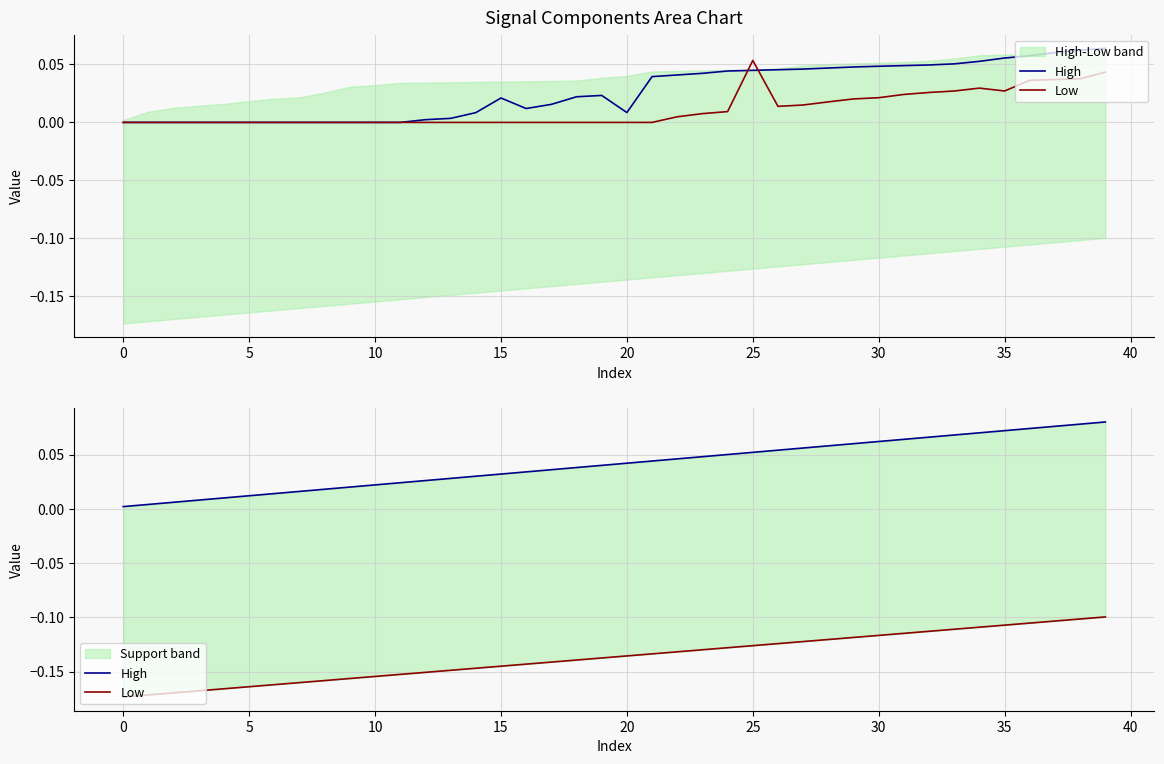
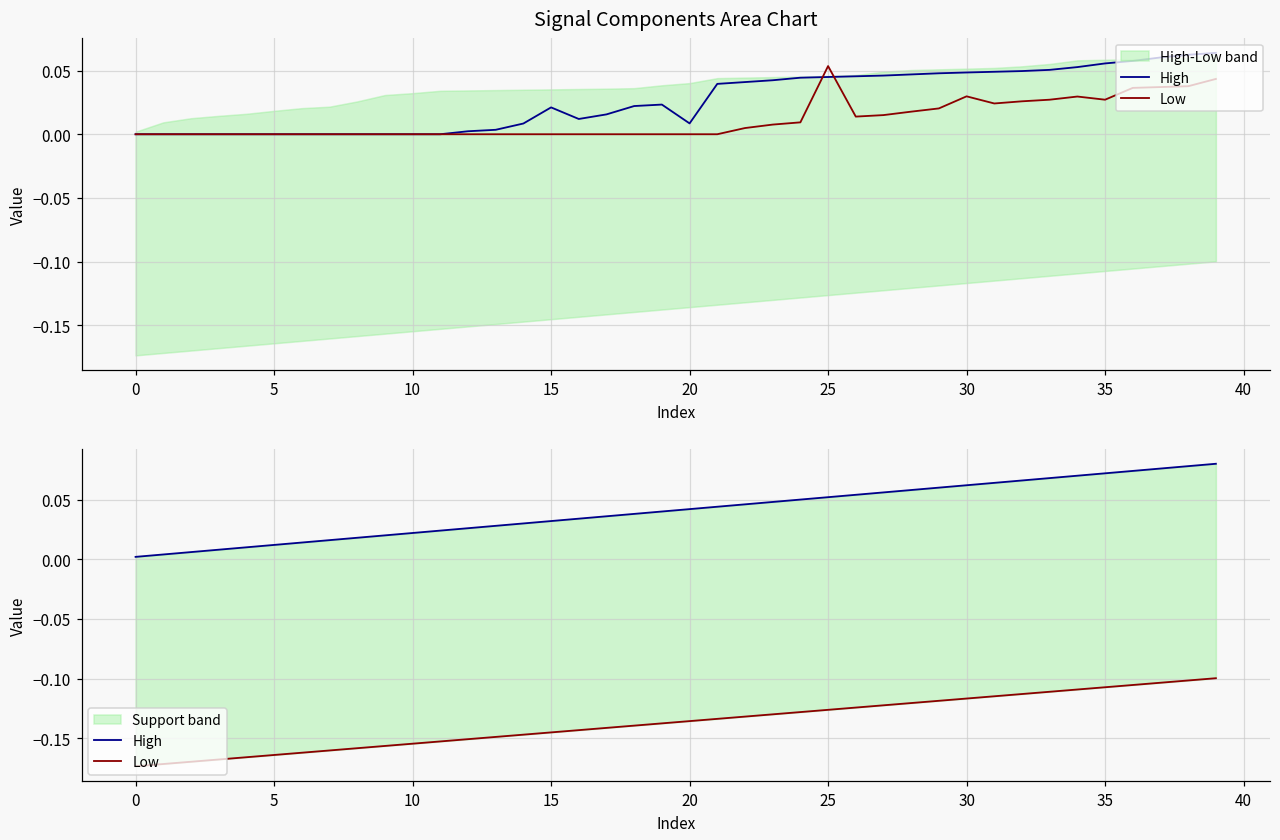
  {
    "Signal Components Area Chart": {
      "High": {
        "15": 0.021,
        "20": 0.009,
        "30": 0.048,
        "35": 0.056
      },
      "Low": {
        "15": 0.000,
        "20": 0.000,
        "25": 0.053,
-       "30": 0.021,
+       "30": 0.030,
        "35": 0.027
      }
    }
  }
